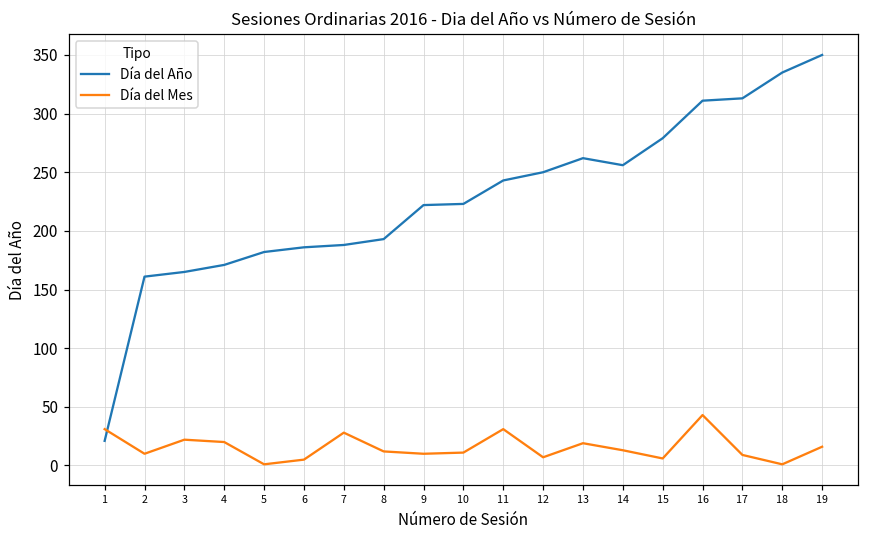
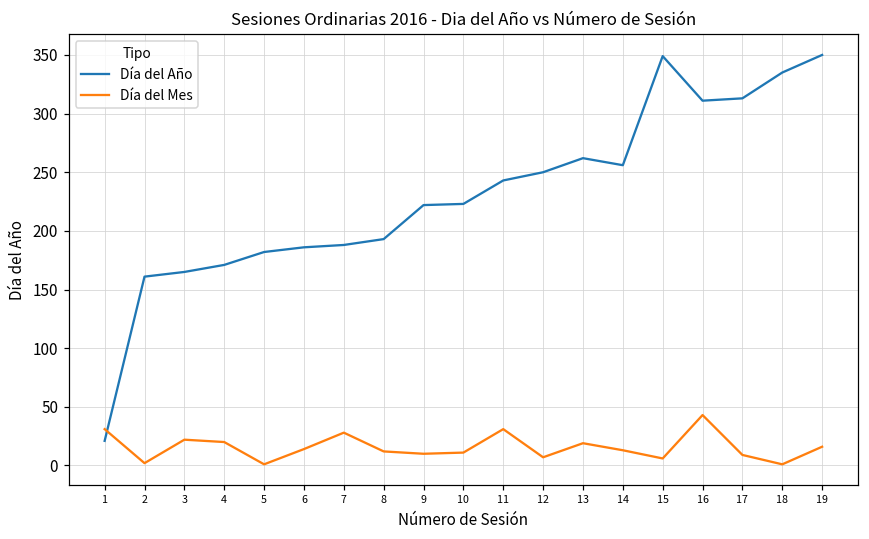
  {
    "Día del Año": {
      "1": 21,
      "2": 161,
      "3": 165,
      "4": 171,
      "5": 182,
      "6": 186,
      "7": 188,
      "8": 193,
      "9": 222,
      "10": 223,
      "11": 243,
      "12": 250,
      "13": 262,
      "14": 256,
-     "15": 279,
+     "15": 349,
      "16": 311,
      "17": 313,
      "18": 335,
      "19": 350
    },
    "Día del Mes": {
      "1": 31,
-     "2": 10,
+     "2": 2,
      "3": 22,
      "4": 20,
      "5": 1,
-     "6": 5,
+     "6": 14,
      "7": 28,
      "8": 12,
      "9": 10,
      "10": 11,
      "11": 31,
      "12": 7,
      "13": 19,
      "14": 13,
      "15": 6,
      "16": 43,
      "17": 9,
      "18": 1,
      "19": 16
    }
  }
